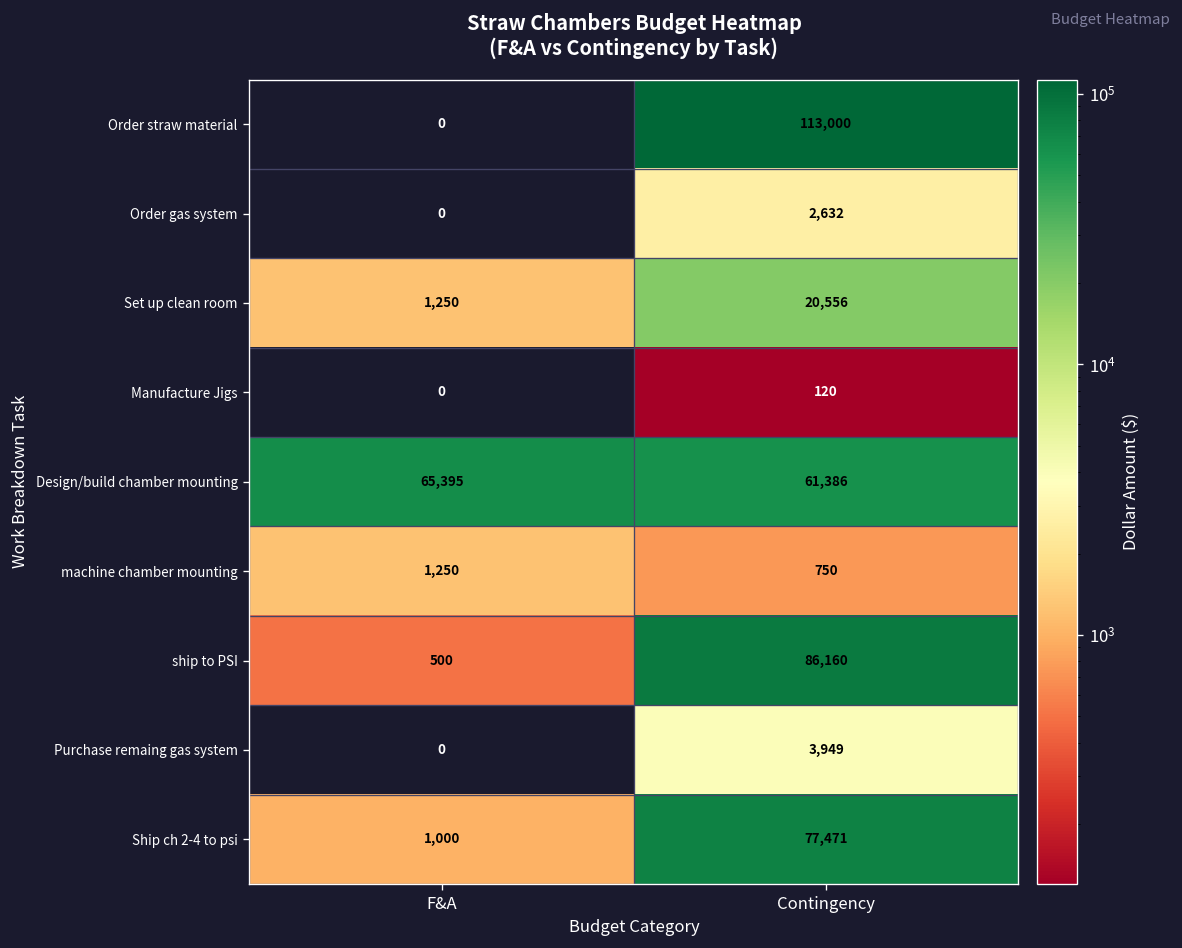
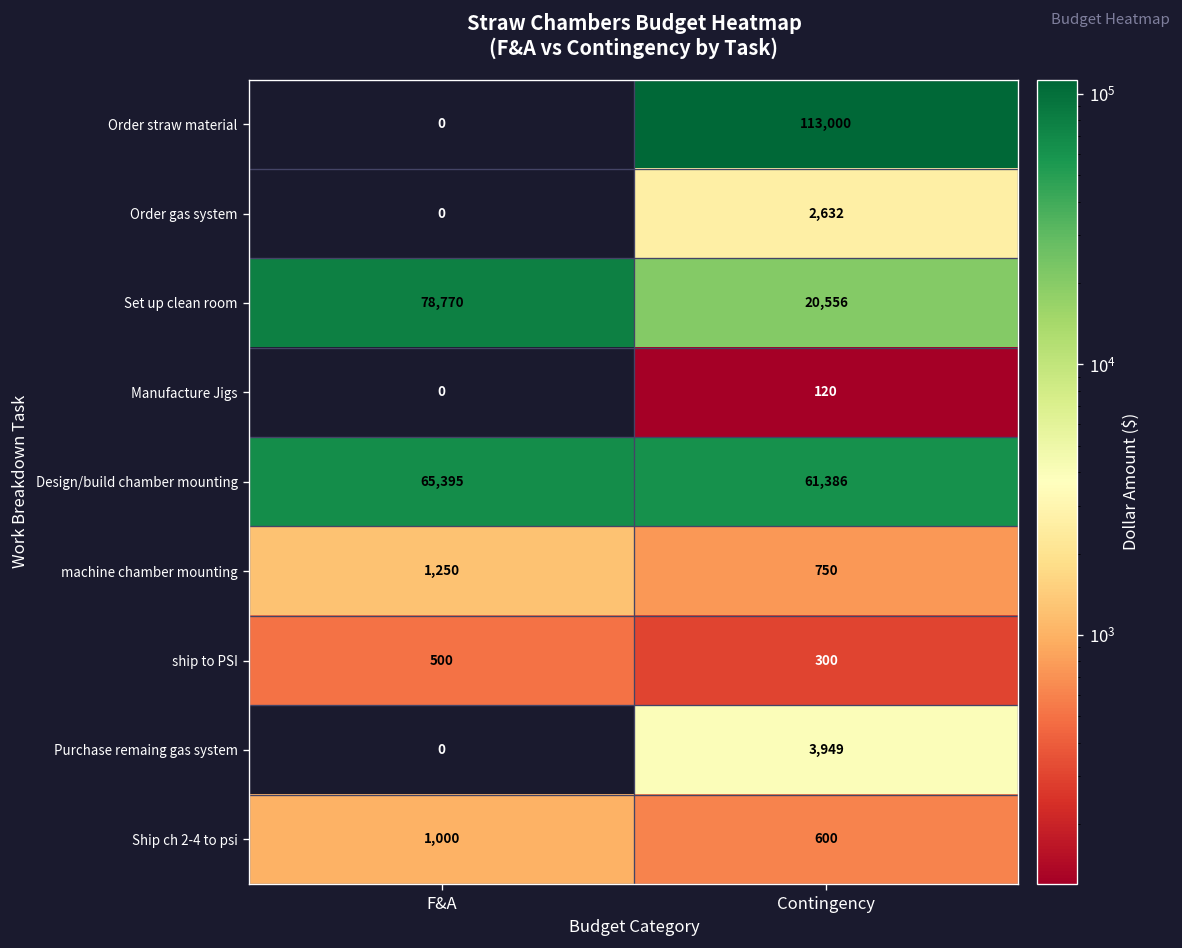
  {
    "Order straw material": {
      "Contingency": "113,000"
    },
    "Order gas system": {
      "Contingency": "2,632"
    },
    "Set up clean room": {
-     "F&A": "1,250",
+     "F&A": "78,770",
      "Contingency": "20,556"
    },
    "Manufacture Jigs": {
      "Contingency": "120"
    },
    "Design/build chamber mounting": {
      "F&A": "65,395",
      "Contingency": "61,386"
    },
    "machine chamber mounting": {
      "F&A": "1,250",
      "Contingency": "750"
    },
    "ship to PSI": {
      "F&A": "500",
-     "Contingency": "86,160"
+     "Contingency": "300"
    },
    "Purchase remaing gas system": {
      "Contingency": "3,949"
    },
    "Ship ch 2-4 to psi": {
      "F&A": "1,000",
-     "Contingency": "77,471"
+     "Contingency": "600"
    }
  }
